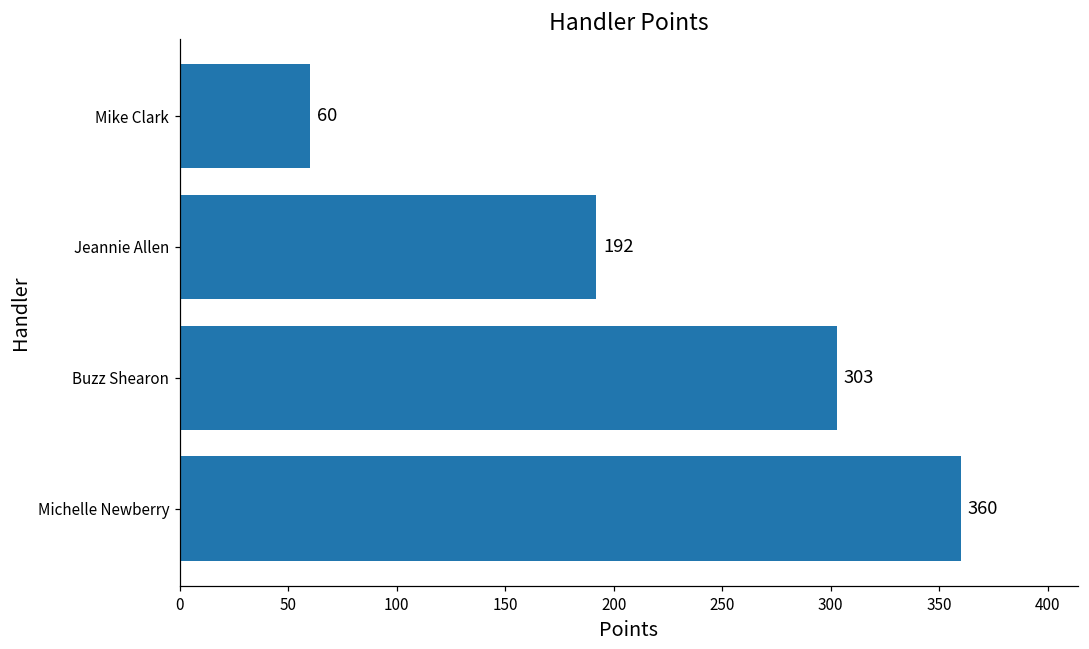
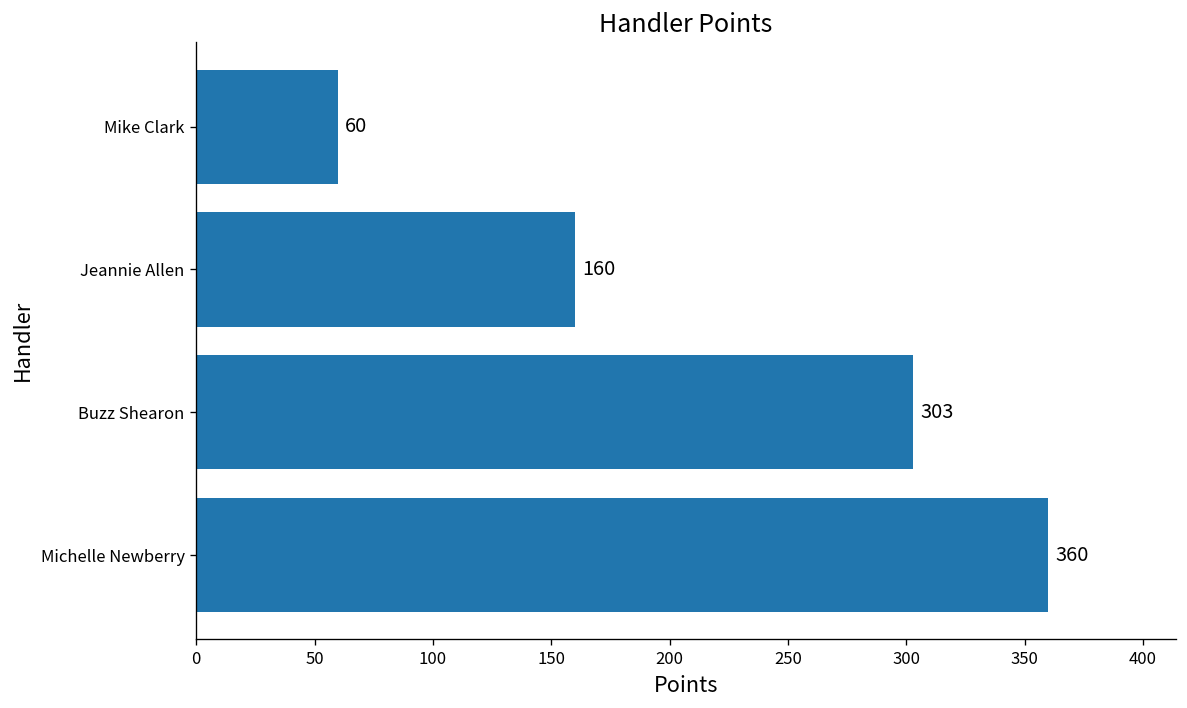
  {
    "Mike Clark": 60,
-   "Jeannie Allen": 192,
+   "Jeannie Allen": 160,
    "Buzz Shearon": 303,
    "Michelle Newberry": 360
  }
